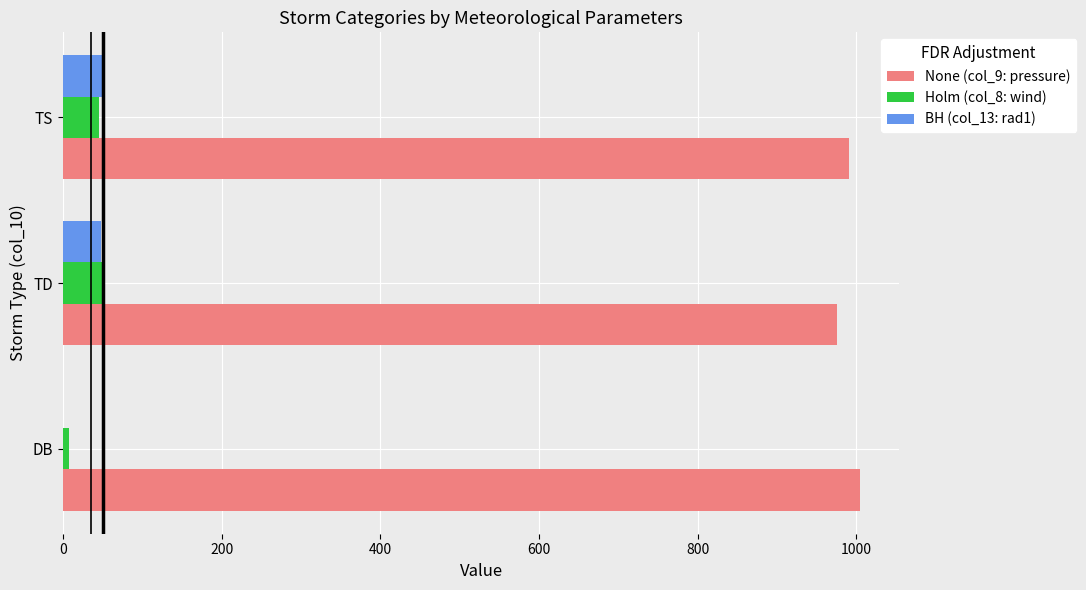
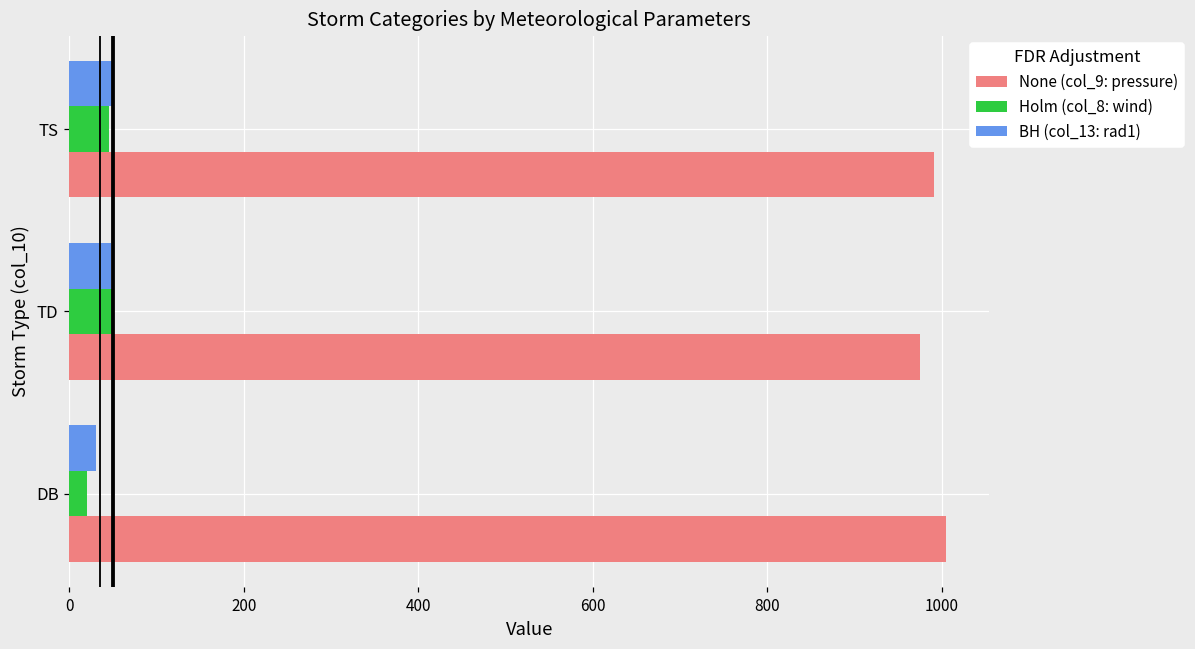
  {
    "None (col_9: pressure)": {
      "TS": 990,
      "TD": 980,
      "DB": 1000
    },
    "Holm (col_8: wind)": {
      "TS": 50,
      "TD": 50,
-     "DB": 10
+     "DB": 20
    },
    "BH (col_13: rad1)": {
      "TS": 50,
      "TD": 50,
-     "DB": 0
+     "DB": 30
    }
  }
